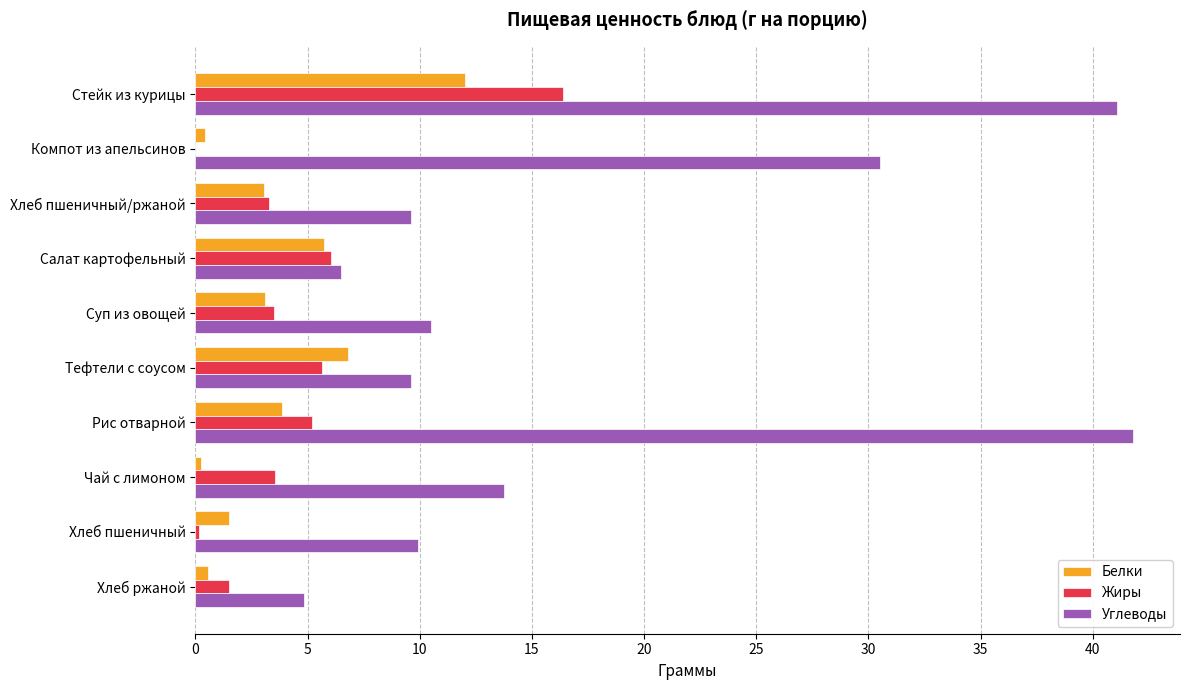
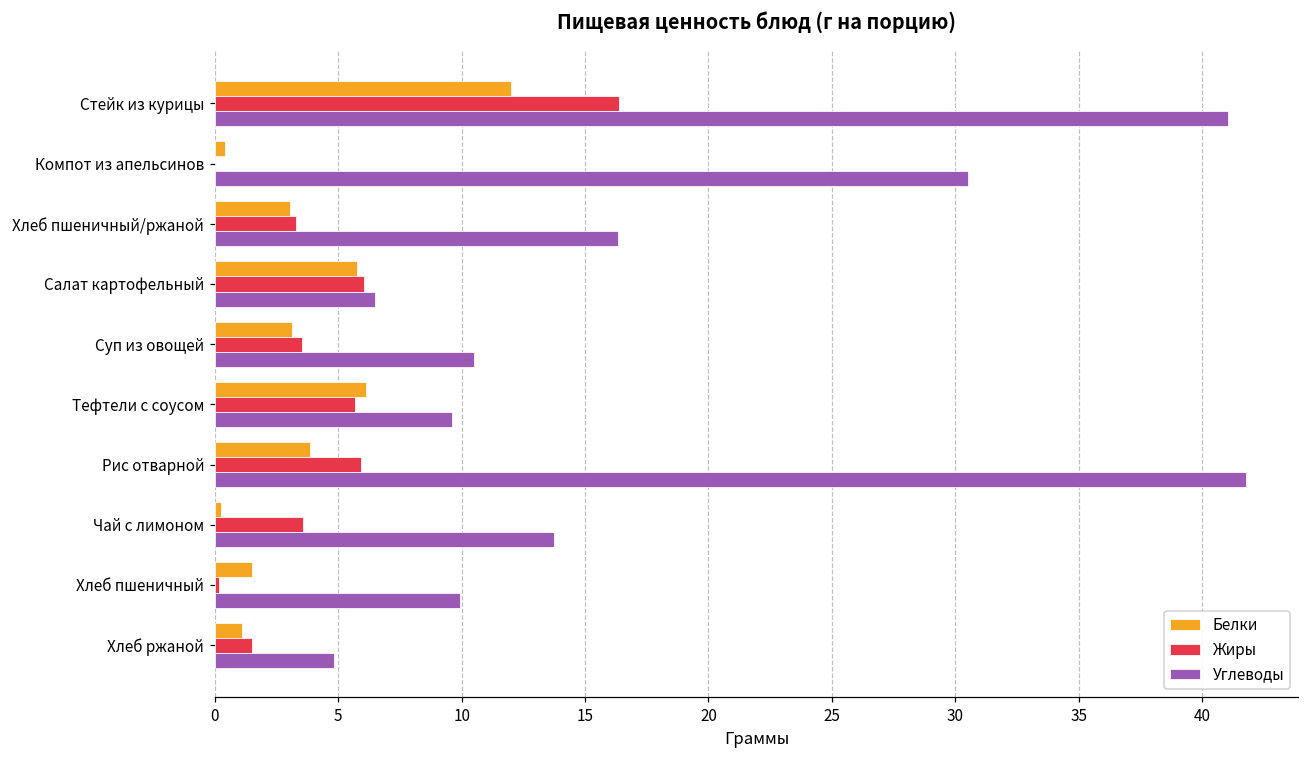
  {
    "Белки": {
      "Стейк из курицы": 12.0,
      "Компот из апельсинов": 0.4,
      "Хлеб пшеничный/ржаной": 3.0,
      "Салат картофельный": 5.8,
      "Суп из овощей": 3.1,
-     "Тефтели с соусом": 6.8,
+     "Тефтели с соусом": 6.1,
      "Рис отварной": 3.9,
      "Чай с лимоном": 0.2,
      "Хлеб пшеничный": 1.5,
-     "Хлеб ржаной": 0.6
+     "Хлеб ржаной": 1.1
    },
    "Жиры": {
      "Стейк из курицы": 16.4,
      "Компот из апельсинов": 0.0,
      "Хлеб пшеничный/ржаной": 3.3,
      "Салат картофельный": 6.0,
      "Суп из овощей": 3.5,
      "Тефтели с соусом": 5.7,
-     "Рис отварной": 5.2,
+     "Рис отварной": 5.9,
      "Чай с лимоном": 3.6,
      "Хлеб пшеничный": 0.2,
      "Хлеб ржаной": 1.5
    },
    "Углеводы": {
      "Стейк из курицы": 41.1,
      "Компот из апельсинов": 30.5,
-     "Хлеб пшеничный/ржаной": 9.6,
+     "Хлеб пшеничный/ржаной": 16.4,
      "Салат картофельный": 6.5,
      "Суп из овощей": 10.5,
      "Тефтели с соусом": 9.6,
      "Рис отварной": 41.8,
      "Чай с лимоном": 13.8,
      "Хлеб пшеничный": 9.9,
      "Хлеб ржаной": 4.8
    }
  }
